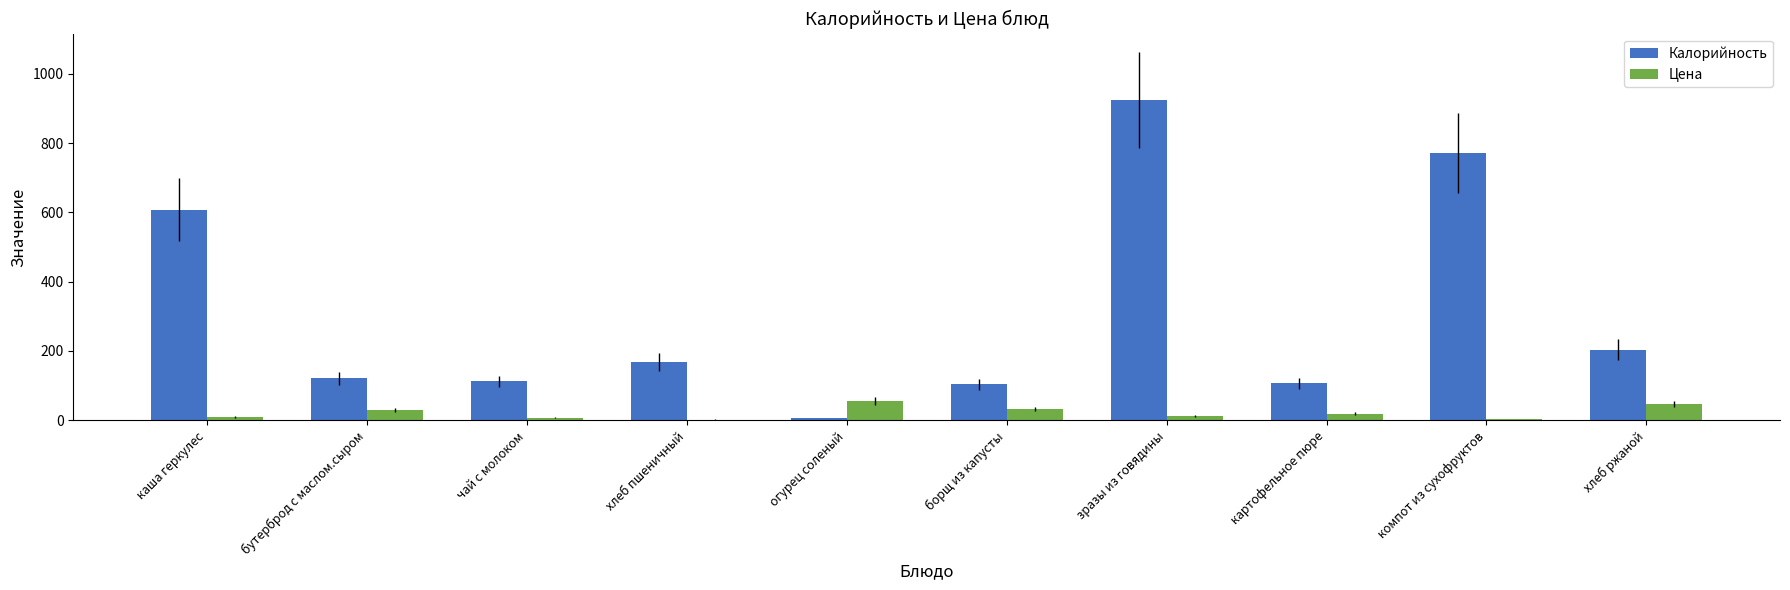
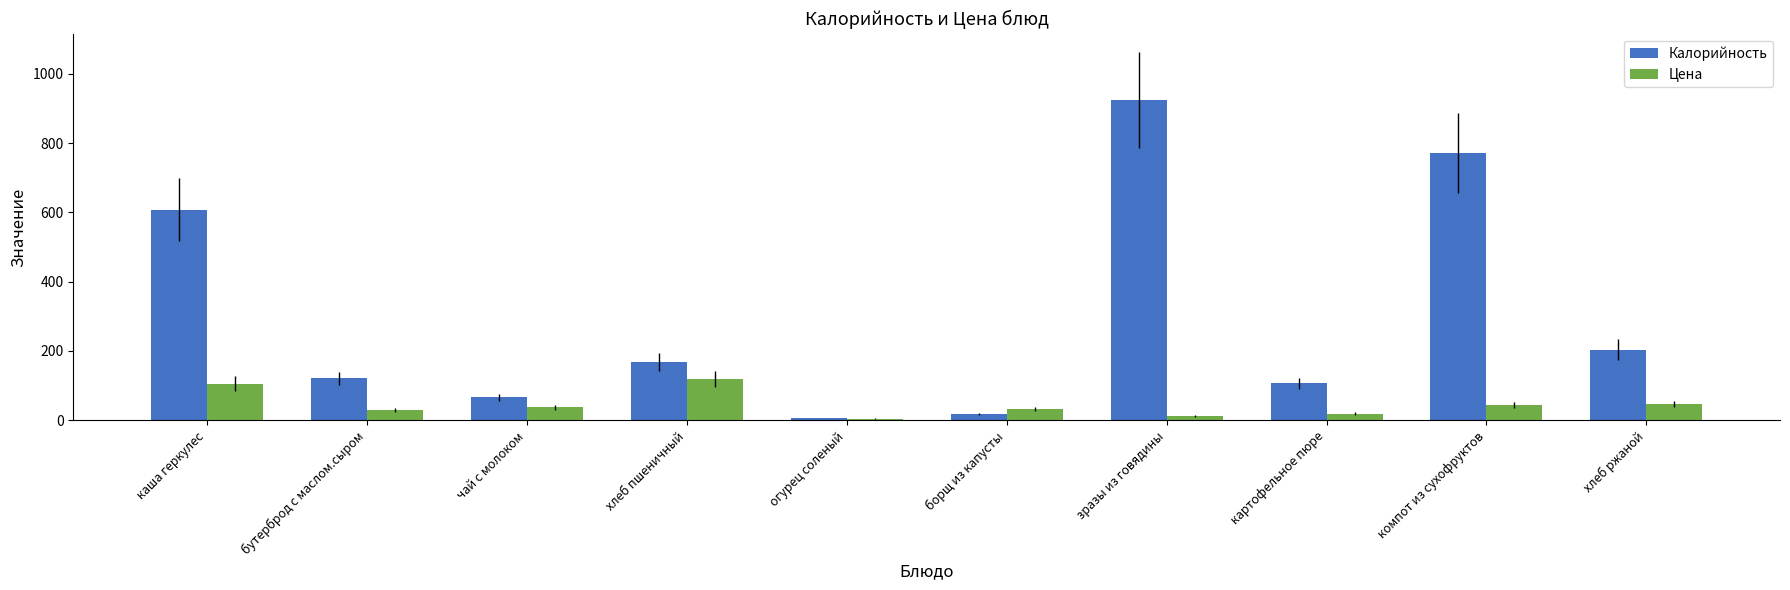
  {
    "Калорийность": {
      "каша геркулес": 610,
      "бутерброд с маслом.сыром": 120,
-     "чай с молоком": 110,
+     "чай с молоком": 70,
      "хлеб пшеничный": 170,
-     "борщ из капусты": 100,
+     "борщ из капусты": 20,
      "зразы из говядины": 920,
      "картофельное пюре": 110,
      "компот из сухофруктов": 770,
      "хлеб ржаной": 200
    },
    "Цена": {
-     "каша геркулес": 10,
+     "каша геркулес": 110,
      "бутерброд с маслом.сыром": 30,
-     "чай с молоком": 10,
-     "хлеб пшеничный": 0,
-     "огурец соленый": 60,
+     "чай с молоком": 40,
+     "хлеб пшеничный": 120,
+     "огурец соленый": 10,
      "борщ из капусты": 30,
      "зразы из говядины": 10,
      "картофельное пюре": 20,
-     "компот из сухофруктов": 0,
+     "компот из сухофруктов": 40,
      "хлеб ржаной": 50
    }
  }
